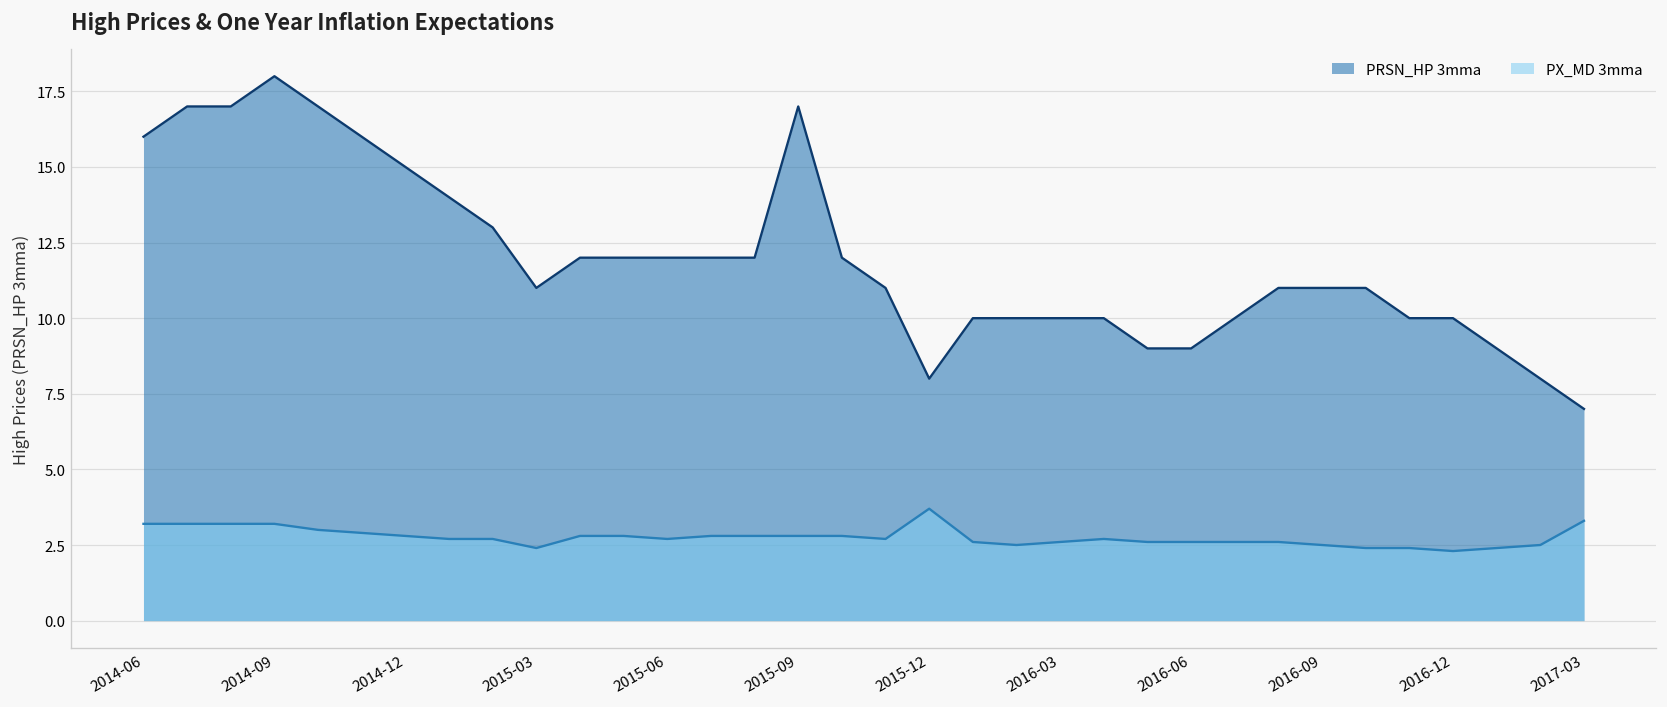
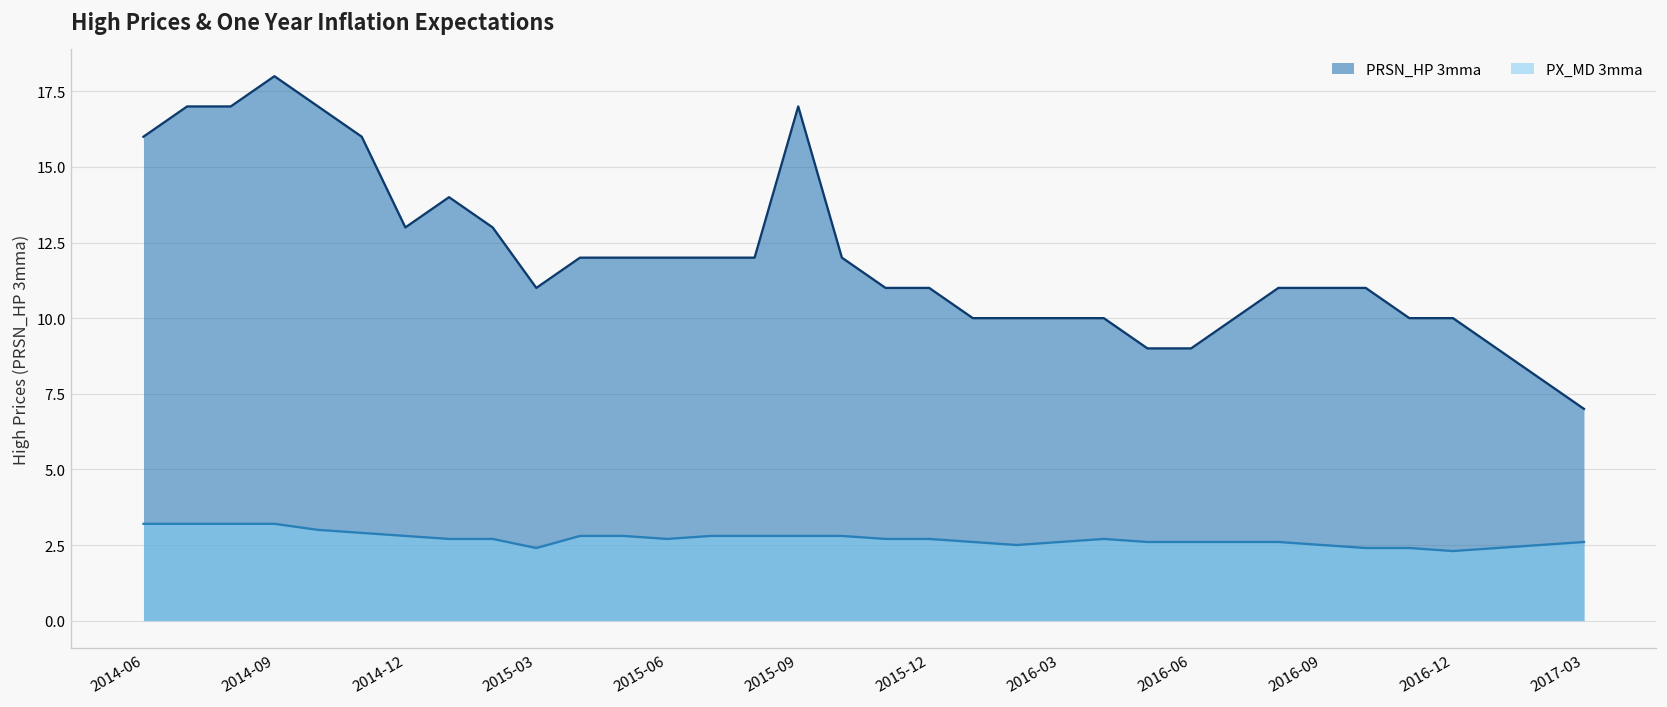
  {
    "PRSN_HP 3mma": {
      "2014-06": 16,
      "2014-09": 18,
-     "2014-12": 15,
+     "2014-12": 13,
      "2015-03": 11,
      "2015-06": 12,
      "2015-09": 17,
-     "2015-12": 8,
+     "2015-12": 11,
      "2016-03": 10,
      "2016-06": 9,
      "2016-09": 11,
      "2016-12": 10,
      "2017-03": 7
    },
    "PX_MD 3mma": {
      "2014-06": 3.2,
      "2014-09": 3.2,
      "2014-12": 2.8,
      "2015-03": 2.4,
      "2015-06": 2.7,
      "2015-09": 2.8,
-     "2015-12": 3.7,
+     "2015-12": 2.7,
      "2016-03": 2.6,
      "2016-06": 2.6,
      "2016-09": 2.5,
      "2016-12": 2.3,
-     "2017-03": 3.3
+     "2017-03": 2.6
    }
  }
